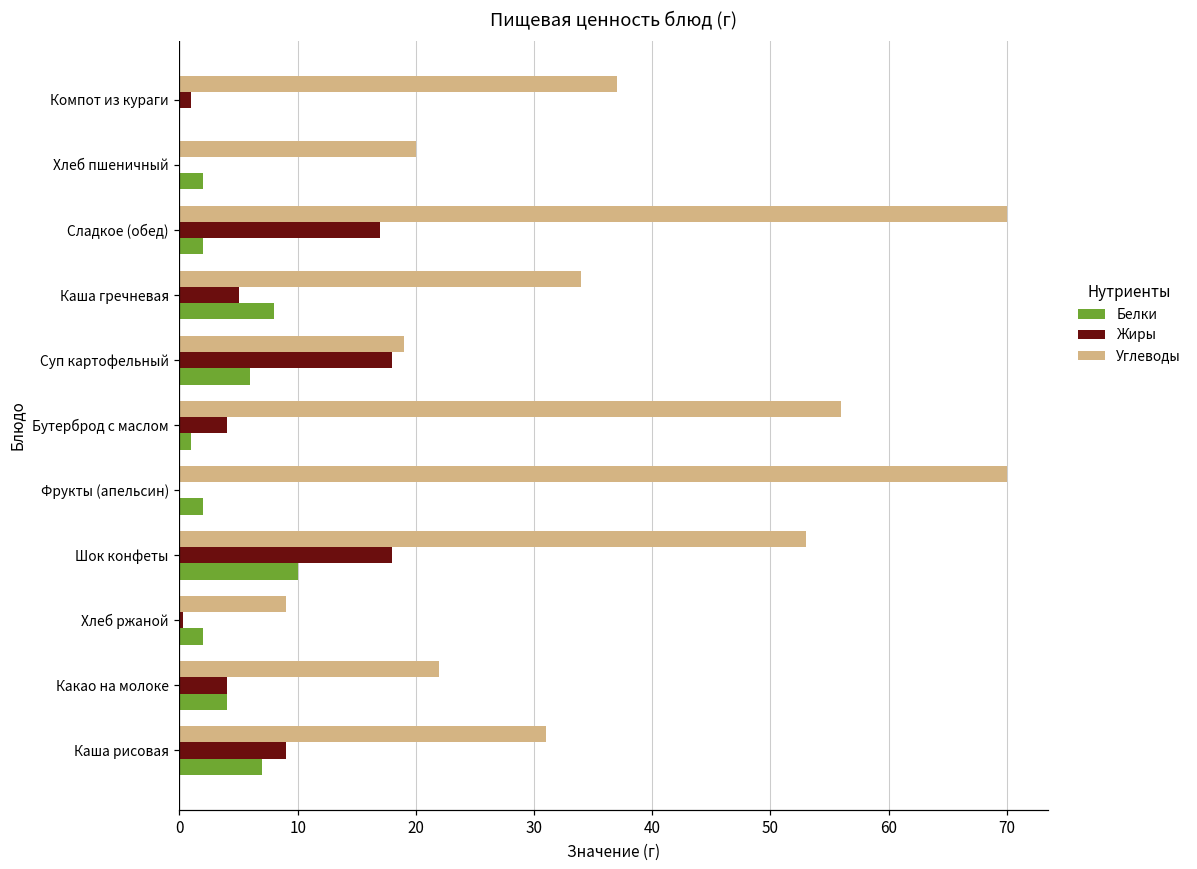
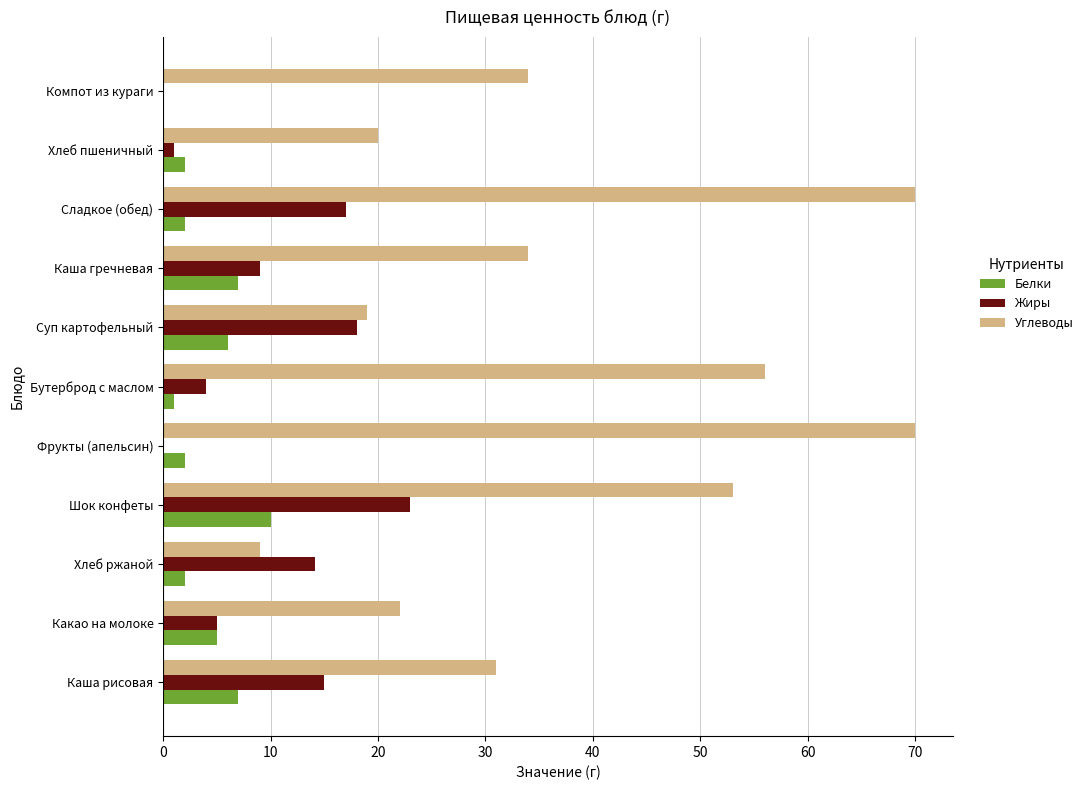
  {
    "Белки": {
      "Компот из кураги": 0,
      "Хлеб пшеничный": 2,
      "Сладкое (обед)": 2,
-     "Каша гречневая": 8,
+     "Каша гречневая": 7,
      "Суп картофельный": 6,
      "Бутерброд с маслом": 1,
      "Фрукты (апельсин)": 2,
      "Шок конфеты": 10,
      "Хлеб ржаной": 2,
-     "Какао на молоке": 4,
+     "Какао на молоке": 5,
      "Каша рисовая": 7
    },
    "Жиры": {
-     "Компот из кураги": 1,
-     "Хлеб пшеничный": 0,
+     "Компот из кураги": 0,
+     "Хлеб пшеничный": 1,
      "Сладкое (обед)": 17.0,
-     "Каша гречневая": 5,
+     "Каша гречневая": 9,
      "Суп картофельный": 18.0,
      "Бутерброд с маслом": 4.0,
      "Фрукты (апельсин)": 0.0,
-     "Шок конфеты": 18,
-     "Хлеб ржаной": 0.3,
-     "Какао на молоке": 4,
-     "Каша рисовая": 9
+     "Шок конфеты": 23,
+     "Хлеб ржаной": 14.1,
+     "Какао на молоке": 5,
+     "Каша рисовая": 15
    },
    "Углеводы": {
-     "Компот из кураги": 37,
+     "Компот из кураги": 34,
      "Хлеб пшеничный": 20,
      "Сладкое (обед)": 70,
      "Каша гречневая": 34,
      "Суп картофельный": 19,
      "Бутерброд с маслом": 56,
      "Фрукты (апельсин)": 70,
      "Шок конфеты": 53,
      "Хлеб ржаной": 9,
      "Какао на молоке": 22,
      "Каша рисовая": 31
    }
  }
